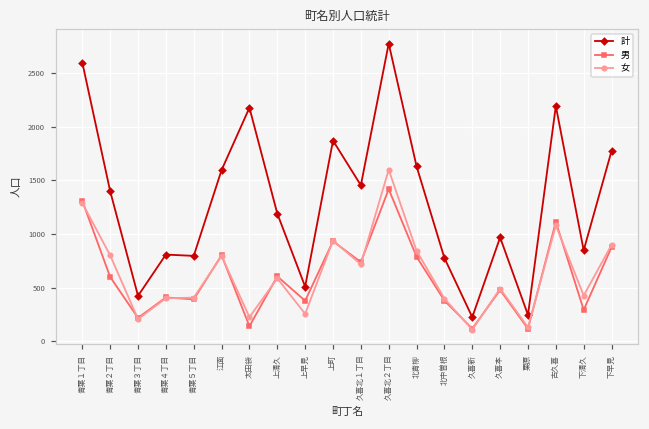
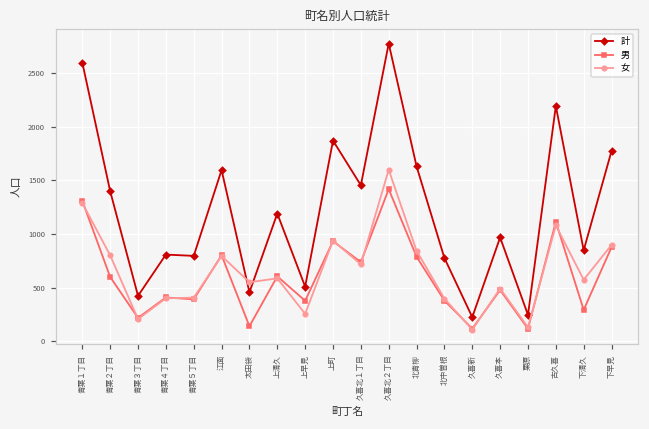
  {
    "計": {
      "青葉１丁目": 2600,
      "青葉２丁目": 1400,
      "青葉３丁目": 400,
      "青葉４丁目": 800,
      "青葉５丁目": 800,
      "江面": 1600,
-     "太田袋": 2200,
+     "太田袋": 500,
      "上清久": 1200,
      "上早見": 500,
      "上町": 1900,
      "久喜北１丁目": 1500,
      "久喜北２丁目": 2800,
      "北青柳": 1600,
      "北中曽根": 800,
      "久喜新": 200,
      "久喜本": 1000,
      "栗原": 200,
      "古久喜": 2200,
      "下清久": 800,
      "下早見": 1800
    },
    "男": {
      "青葉２丁目": 600,
      "太田袋": 100,
      "上早見": 400,
      "久喜北２丁目": 1400,
      "北青柳": 800,
      "古久喜": 1100,
      "下清久": 300
    },
    "女": {
      "青葉２丁目": 800,
-     "太田袋": 200,
+     "太田袋": 600,
      "上早見": 300,
      "久喜北２丁目": 1600,
      "北青柳": 800,
      "古久喜": 1100,
-     "下清久": 400
+     "下清久": 600
    }
  }
